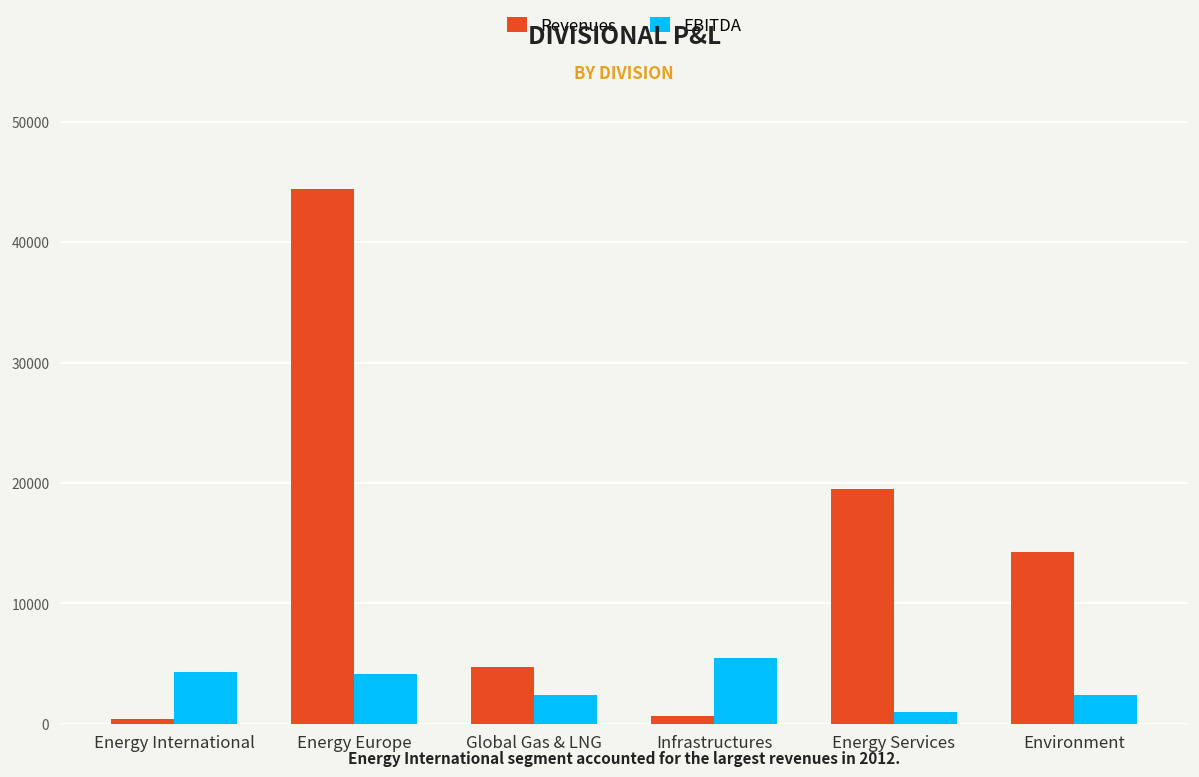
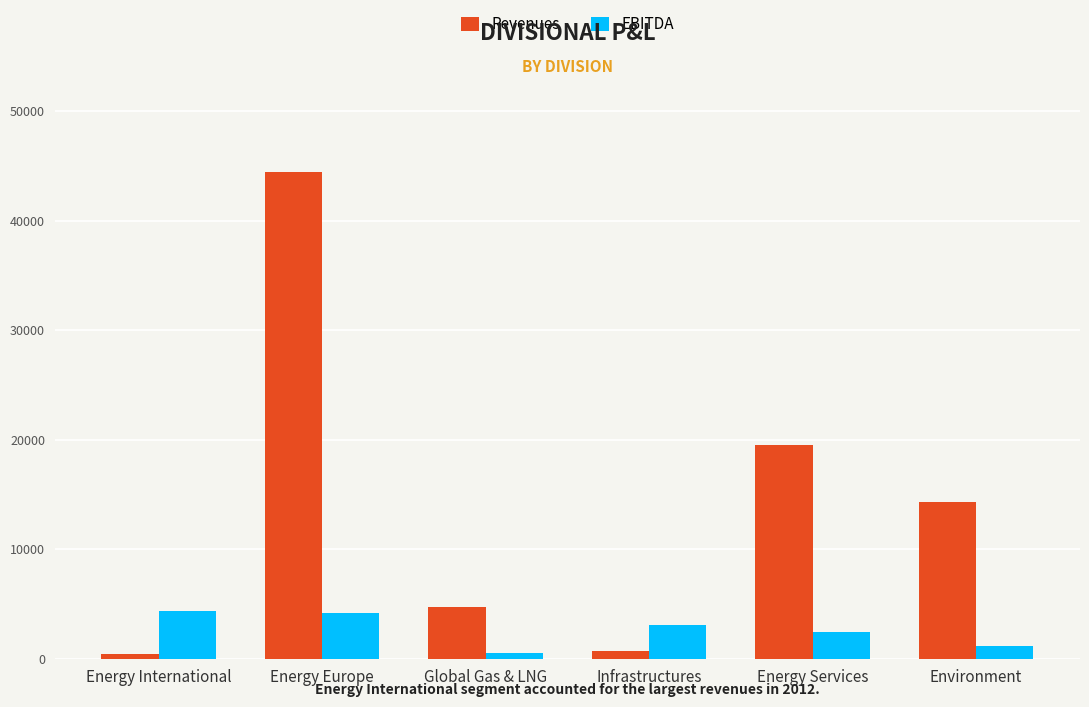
  {
    "Revenues": {
      "Energy International": 400,
      "Energy Europe": 44400,
      "Global Gas & LNG": 4800,
      "Infrastructures": 700,
      "Energy Services": 19500,
      "Environment": 14300
    },
    "EBITDA": {
      "Energy International": 4300,
      "Energy Europe": 4200,
-     "Global Gas & LNG": 2400,
-     "Infrastructures": 5500,
-     "Energy Services": 1000,
-     "Environment": 2400
+     "Global Gas & LNG": 500,
+     "Infrastructures": 3000,
+     "Energy Services": 2500,
+     "Environment": 1200
    }
  }
